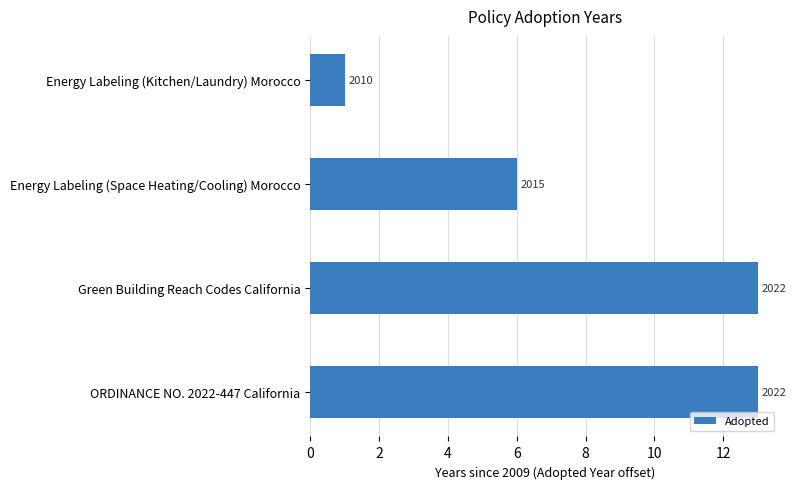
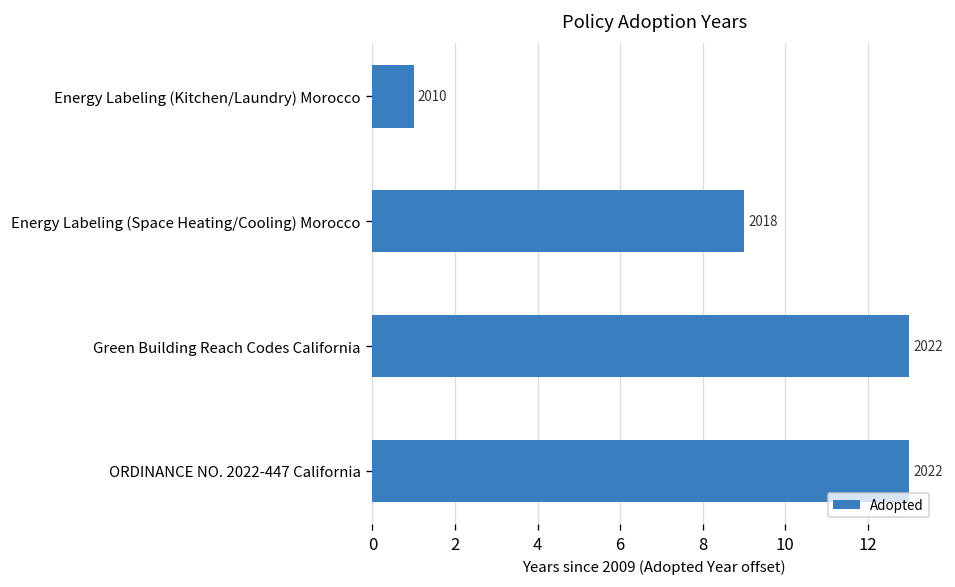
  {
-   "Energy Labeling (Space Heating/Cooling) Morocco": 2015
+   "Energy Labeling (Space Heating/Cooling) Morocco": 2018
  }
